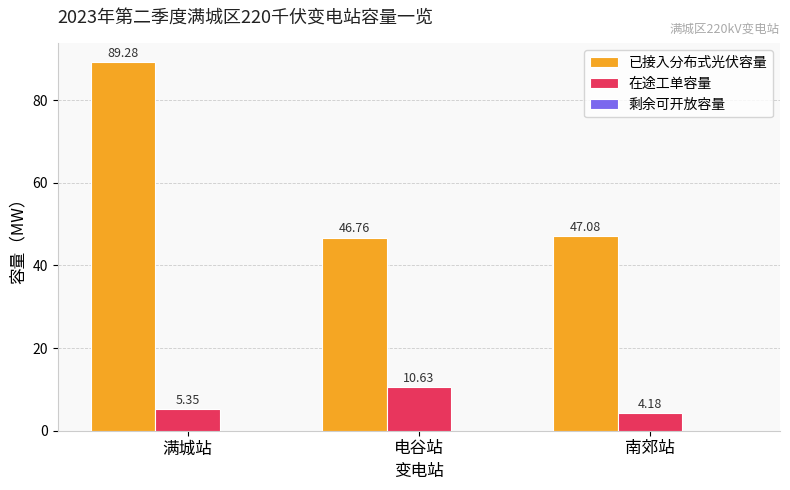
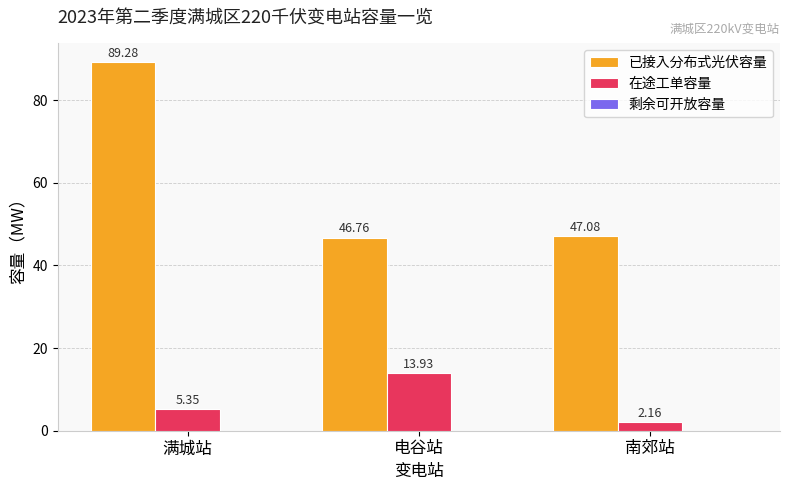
  {
    "已接入分布式光伏容量": {
      "满城站": 89.28,
      "电谷站": 46.76,
      "南郊站": 47.08
    },
    "在途工单容量": {
      "满城站": 5.35,
-     "电谷站": 10.63,
-     "南郊站": 4.18
+     "电谷站": 13.93,
+     "南郊站": 2.16
    },
    "剩余可开放容量": {
      "满城站": 0,
      "电谷站": 0,
      "南郊站": 0
    }
  }
